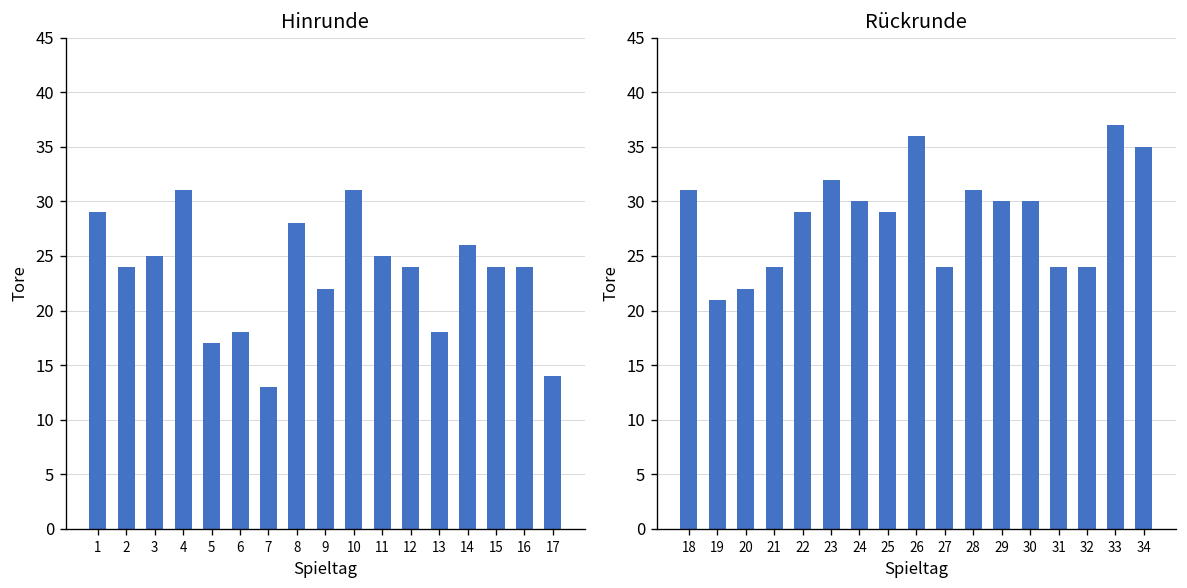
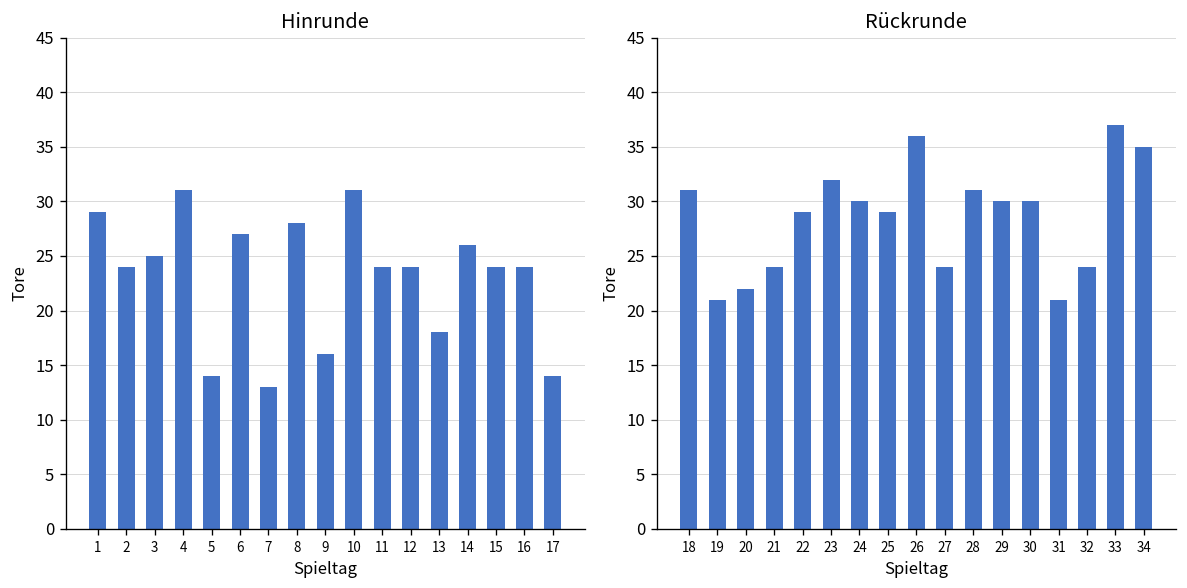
  {
    "Hinrunde": {
      "1": 29,
      "2": 24,
      "3": 25,
      "4": 31,
-     "5": 17,
-     "6": 18,
+     "5": 14,
+     "6": 27,
      "7": 13,
      "8": 28,
-     "9": 22,
+     "9": 16,
      "10": 31,
-     "11": 25,
+     "11": 24,
      "12": 24,
      "13": 18,
      "14": 26,
      "15": 24,
      "16": 24,
      "17": 14
    },
    "Rückrunde": {
      "18": 31,
      "19": 21,
      "20": 22,
      "21": 24,
      "22": 29,
      "23": 32,
      "24": 30,
      "25": 29,
      "26": 36,
      "27": 24,
      "28": 31,
      "29": 30,
      "30": 30,
-     "31": 24,
+     "31": 21,
      "32": 24,
      "33": 37,
      "34": 35
    }
  }
